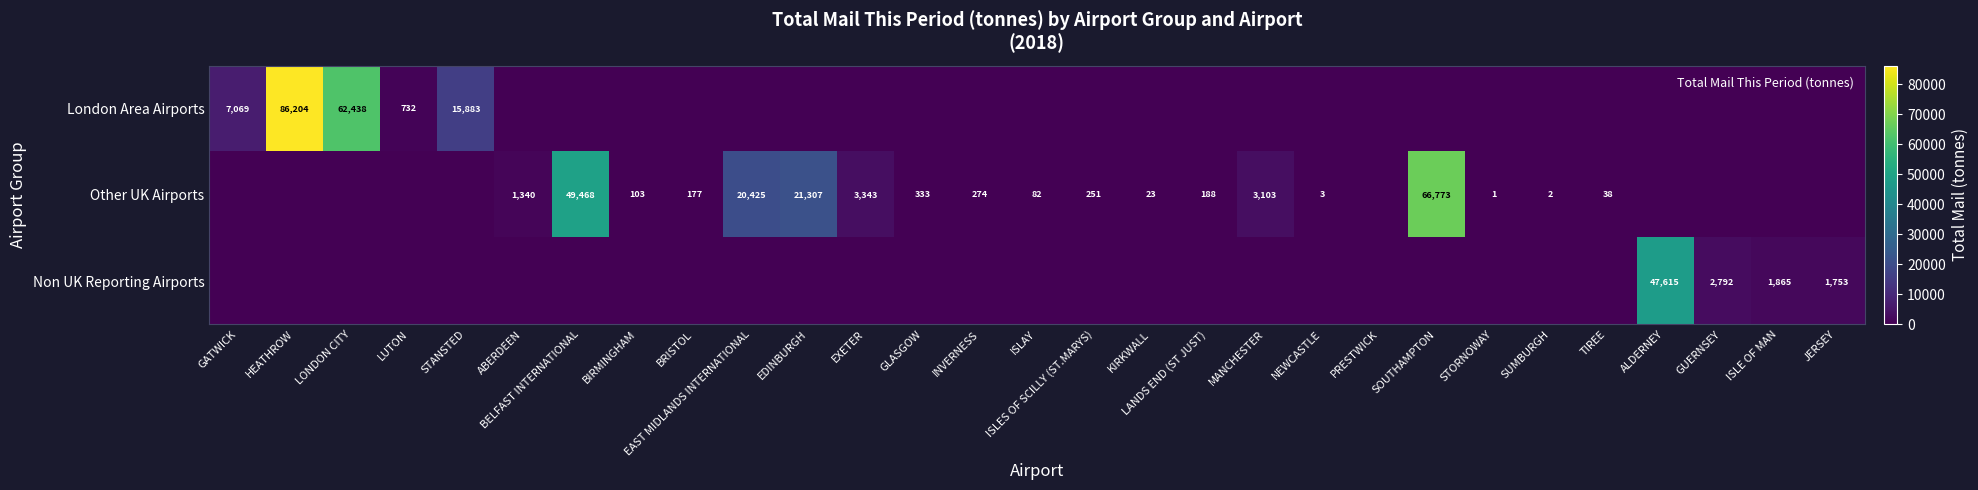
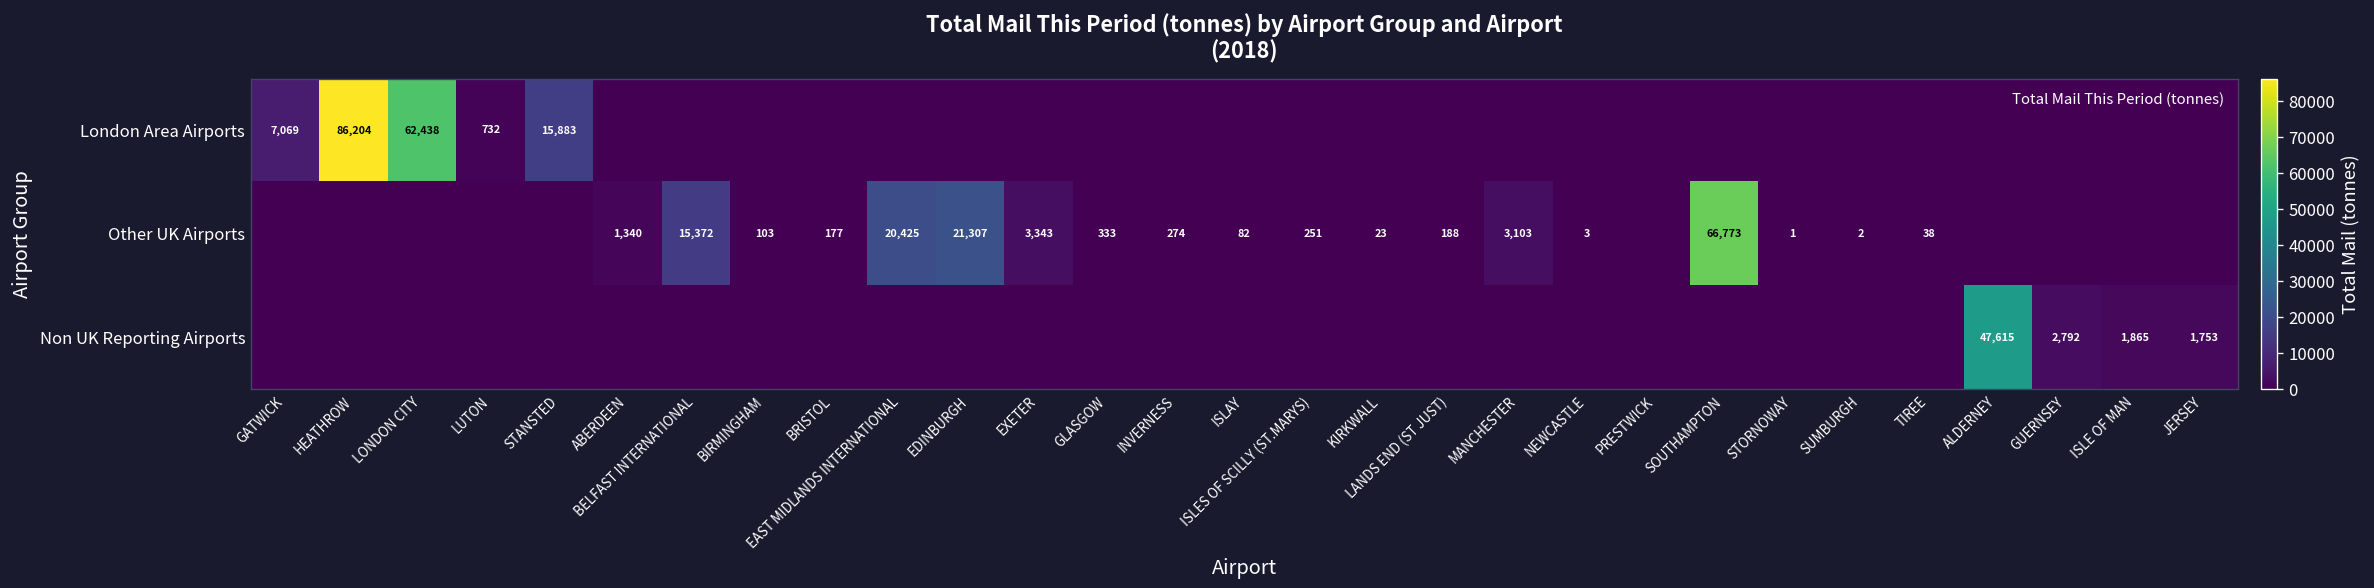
  {
    "London Area Airports": {
      "GATWICK": "7,069",
      "HEATHROW": "86,204",
      "LONDON CITY": "62,438",
      "LUTON": "732",
      "STANSTED": "15,883"
    },
    "Other UK Airports": {
      "ABERDEEN": "1,340",
-     "BELFAST INTERNATIONAL": "49,468",
+     "BELFAST INTERNATIONAL": "15,372",
      "BIRMINGHAM": "103",
      "BRISTOL": "177",
      "EAST MIDLANDS INTERNATIONAL": "20,425",
      "EDINBURGH": "21,307",
      "EXETER": "3,343",
      "GLASGOW": "333",
      "INVERNESS": "274",
      "ISLAY": "82",
      "ISLES OF SCILLY (ST.MARYS)": "251",
      "KIRKWALL": "23",
      "LANDS END (ST JUST)": "188",
      "MANCHESTER": "3,103",
      "NEWCASTLE": "3",
      "SOUTHAMPTON": "66,773",
      "STORNOWAY": "1",
      "SUMBURGH": "2",
      "TIREE": "38"
    },
    "Non UK Reporting Airports": {
      "ALDERNEY": "47,615",
      "GUERNSEY": "2,792",
      "ISLE OF MAN": "1,865",
      "JERSEY": "1,753"
    }
  }
